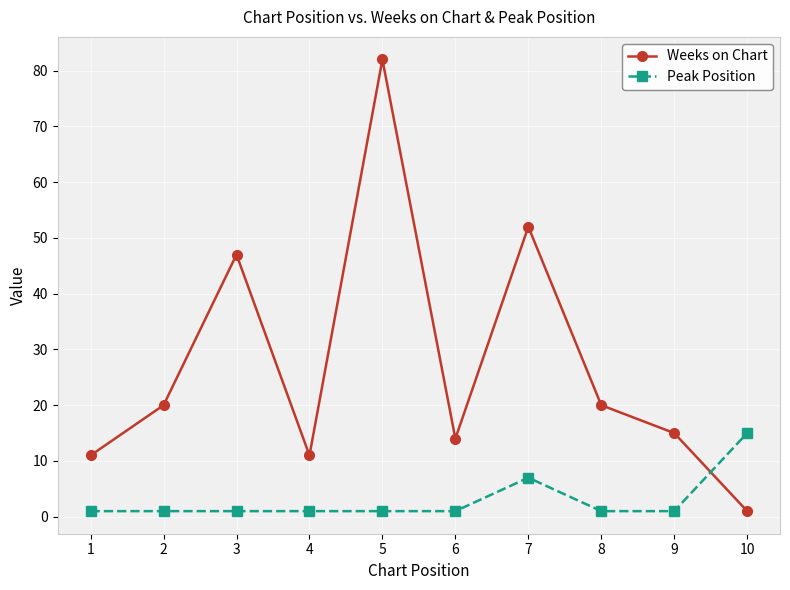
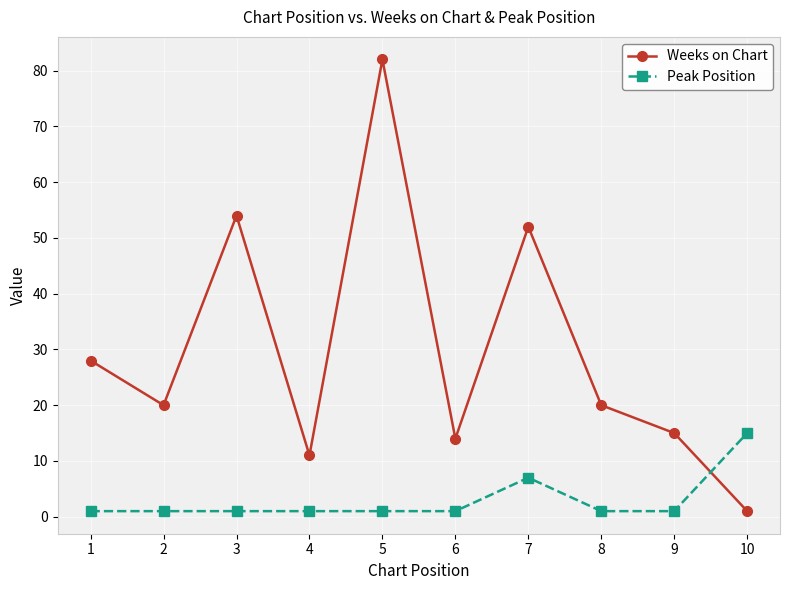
  {
    "Weeks on Chart": {
-     "1": 11,
+     "1": 28,
      "2": 20,
-     "3": 47,
+     "3": 54,
      "4": 11,
      "5": 82,
      "6": 14,
      "7": 52,
      "8": 20,
      "9": 15,
      "10": 1
    },
    "Peak Position": {
      "1": 1,
      "2": 1,
      "3": 1,
      "4": 1,
      "5": 1,
      "6": 1,
      "7": 7,
      "8": 1,
      "9": 1,
      "10": 15
    }
  }
